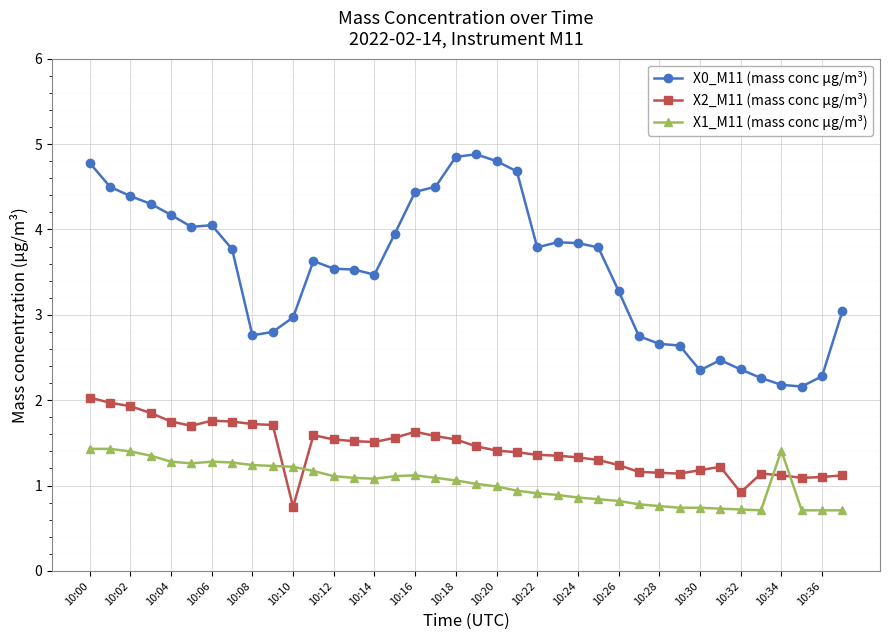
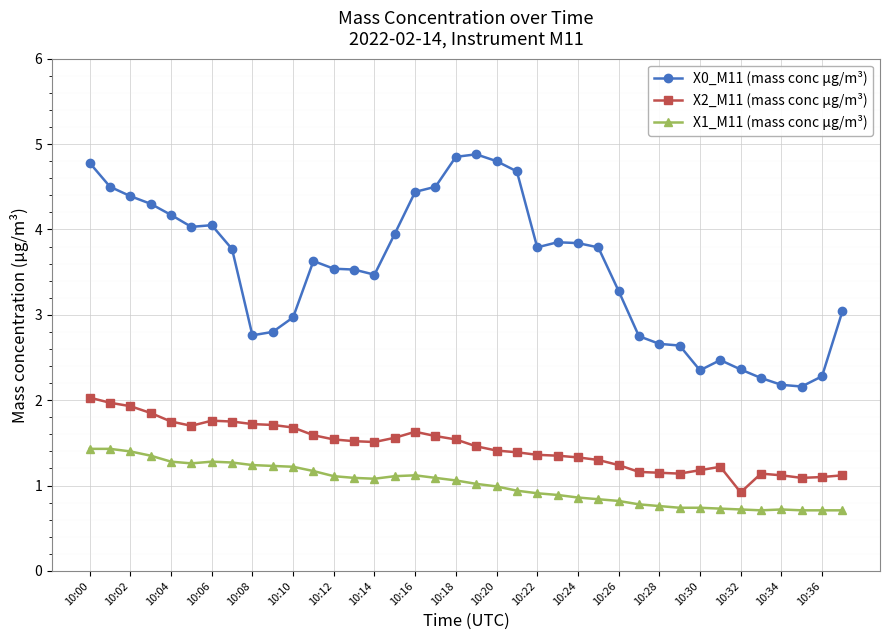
  {
    "X0_M11 (mass conc μg/m³)": {
      "10:00": 4.8,
      "10:02": 4.4,
      "10:04": 4.2,
      "10:06": 4.1,
      "10:08": 2.8,
      "10:10": 3.0,
      "10:12": 3.5,
      "10:14": 3.5,
      "10:16": 4.4,
      "10:18": 4.9,
      "10:20": 4.8,
      "10:22": 3.8,
      "10:24": 3.8,
      "10:26": 3.3,
      "10:28": 2.7,
      "10:30": 2.4,
      "10:32": 2.4,
      "10:34": 2.2,
      "10:36": 2.3
    },
    "X2_M11 (mass conc μg/m³)": {
      "10:00": 2.0,
      "10:02": 1.9,
      "10:04": 1.8,
      "10:06": 1.8,
      "10:08": 1.7,
-     "10:10": 0.8,
+     "10:10": 1.7,
      "10:12": 1.5,
      "10:14": 1.5,
      "10:16": 1.6,
      "10:18": 1.5,
      "10:20": 1.4,
      "10:22": 1.4,
      "10:24": 1.3,
      "10:26": 1.2,
      "10:28": 1.2,
      "10:30": 1.2,
      "10:32": 0.9,
      "10:34": 1.1,
      "10:36": 1.1
    },
    "X1_M11 (mass conc μg/m³)": {
      "10:00": 1.4,
      "10:02": 1.4,
      "10:04": 1.3,
      "10:06": 1.3,
      "10:08": 1.2,
      "10:10": 1.2,
      "10:12": 1.1,
      "10:14": 1.1,
      "10:16": 1.1,
      "10:18": 1.1,
      "10:20": 1.0,
      "10:22": 0.9,
      "10:24": 0.9,
      "10:26": 0.8,
      "10:28": 0.8,
      "10:30": 0.7,
      "10:32": 0.7,
-     "10:34": 1.4,
+     "10:34": 0.7,
      "10:36": 0.7
    }
  }
